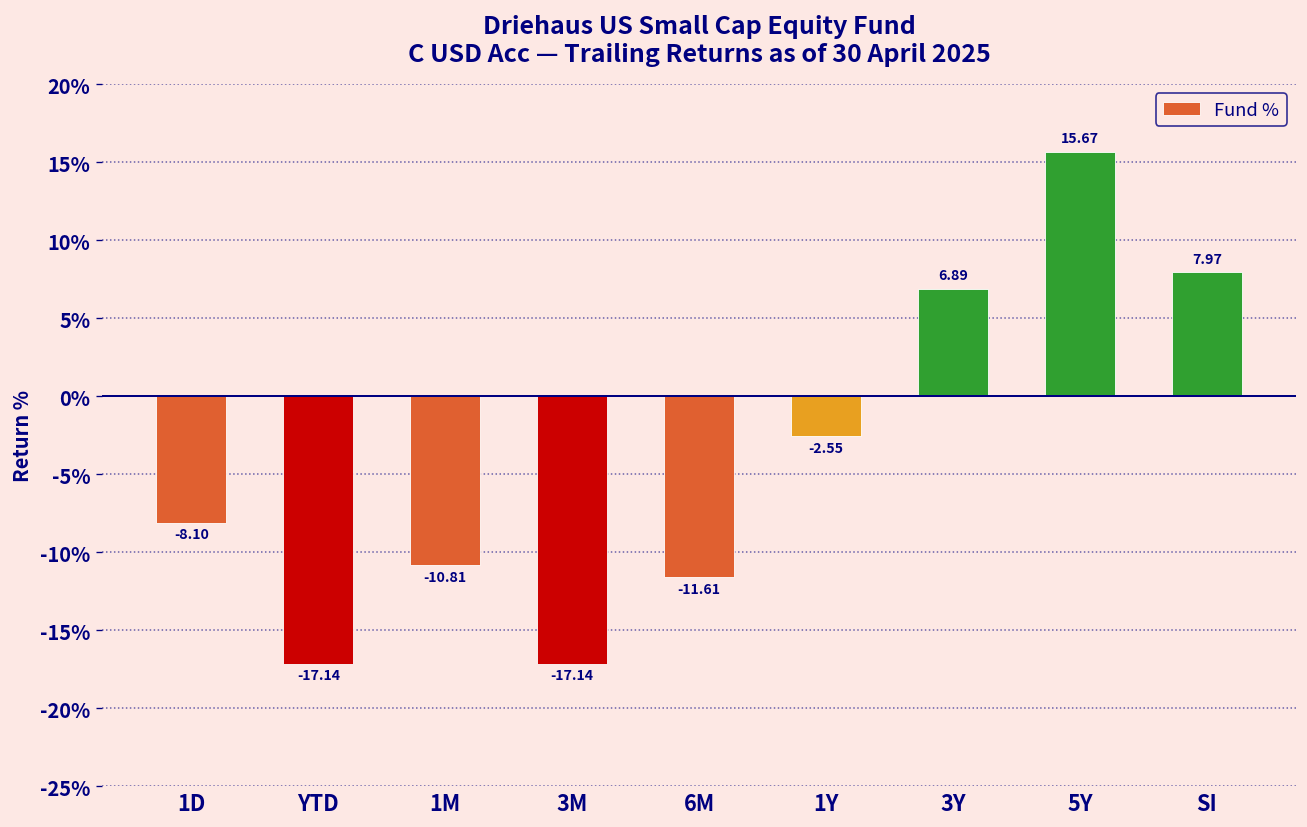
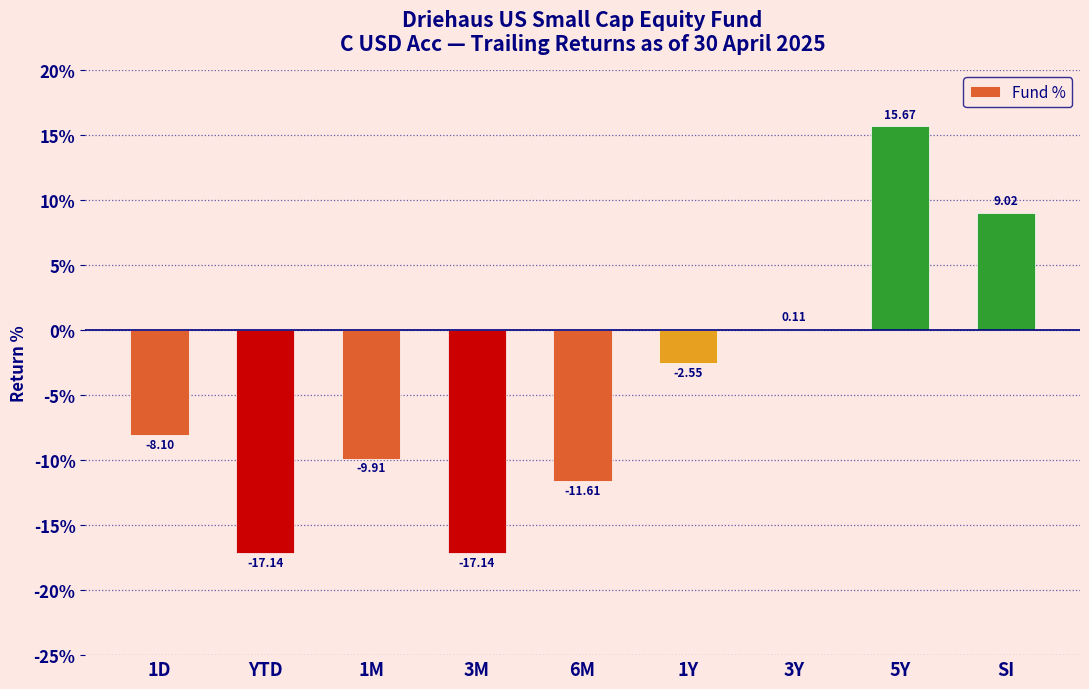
  {
    "1D": -8.10,
    "YTD": -17.14,
-   "1M": -10.81,
+   "1M": -9.91,
    "3M": -17.14,
    "6M": -11.61,
    "1Y": -2.55,
-   "3Y": 6.89,
+   "3Y": 0.11,
    "5Y": 15.67,
-   "SI": 7.97
+   "SI": 9.02
  }
